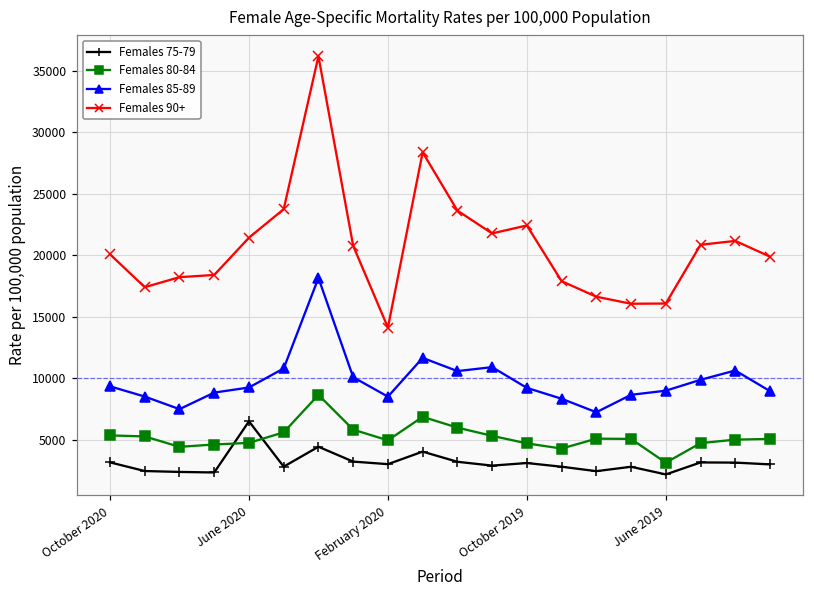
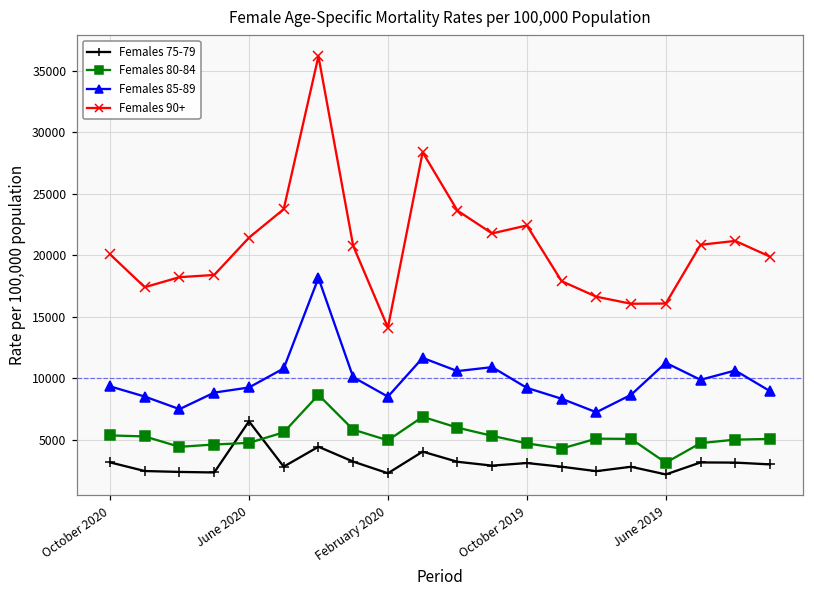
  {
    "Females 75-79": {
      "October 2020": 3200,
      "June 2020": 6500,
-     "February 2020": 3000,
+     "February 2020": 2300,
      "October 2019": 3100,
      "June 2019": 2200
    },
    "Females 80-84": {
      "October 2020": 5400,
      "June 2020": 4800,
      "February 2020": 5000,
      "October 2019": 4700,
      "June 2019": 3100
    },
    "Females 85-89": {
      "October 2020": 9300,
      "June 2020": 9300,
      "February 2020": 8500,
      "October 2019": 9200,
-     "June 2019": 9000
+     "June 2019": 11300
    },
    "Females 90+": {
      "October 2020": 20100,
      "June 2020": 21400,
      "February 2020": 14100,
      "October 2019": 22400,
      "June 2019": 16100
    }
  }
